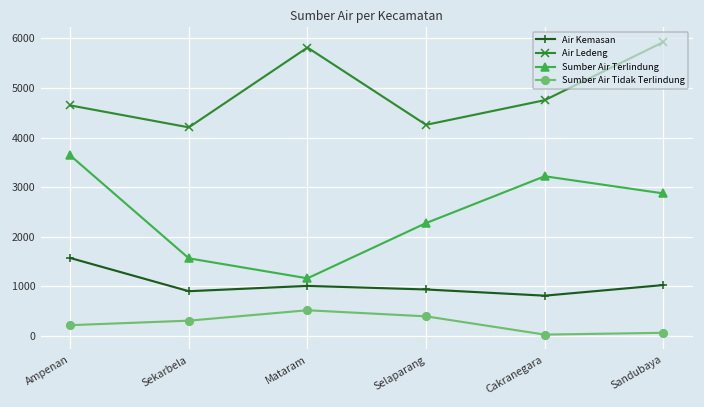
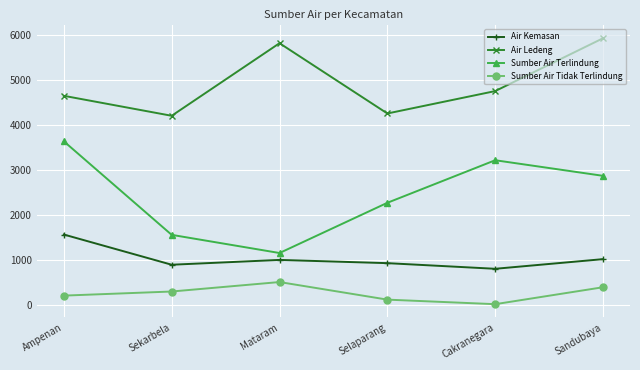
  {
    "Sumber Air Tidak Terlindung": {
      "Ampenan": 200,
      "Sekarbela": 300,
      "Mataram": 500,
-     "Selaparang": 400,
+     "Selaparang": 100,
      "Cakranegara": 0,
-     "Sandubaya": 100
+     "Sandubaya": 400
    }
  }
